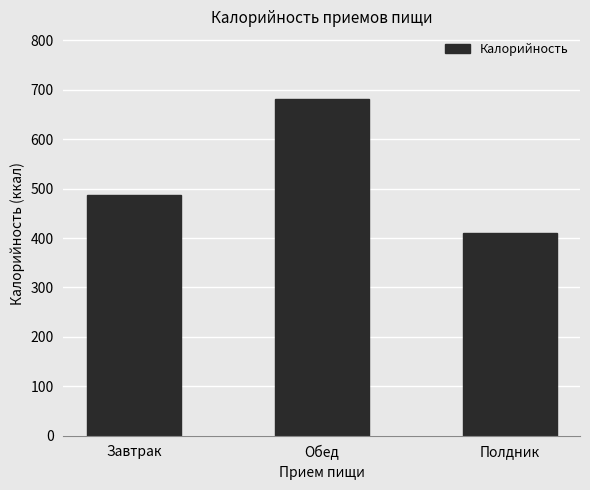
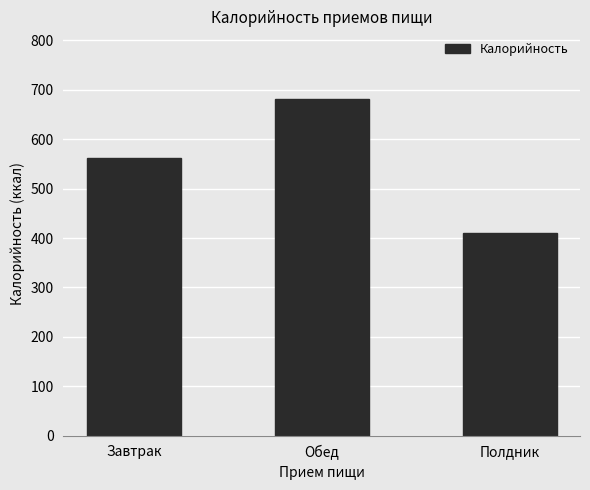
  {
-   "Завтрак": 490,
+   "Завтрак": 560,
    "Обед": 680,
    "Полдник": 410
  }
